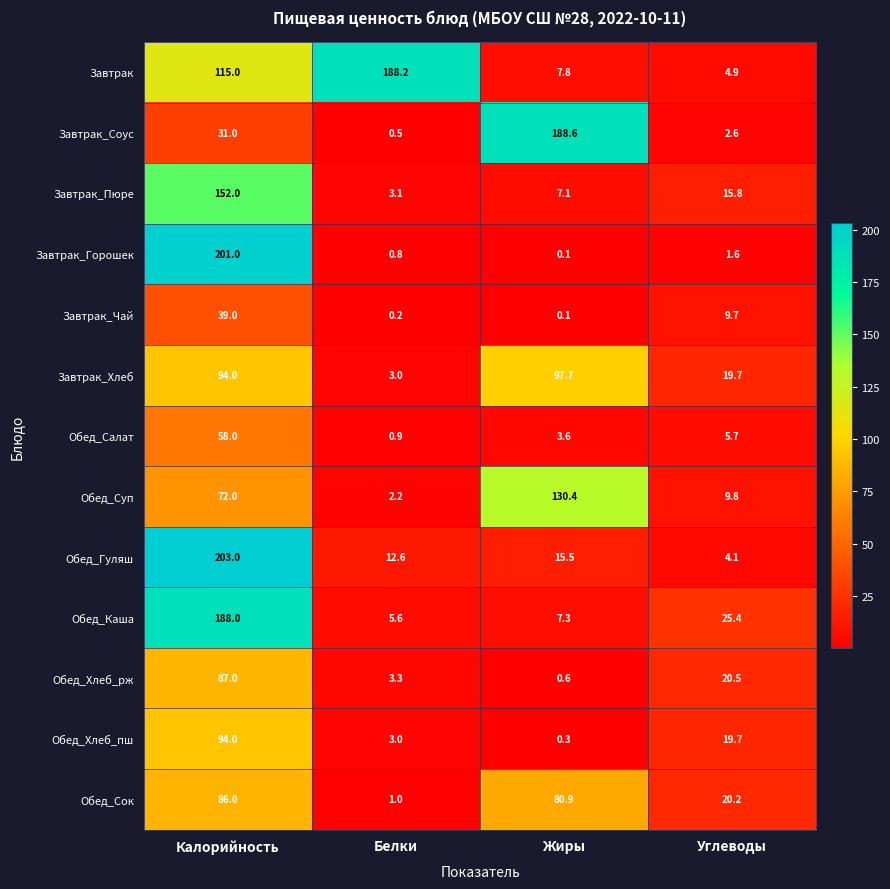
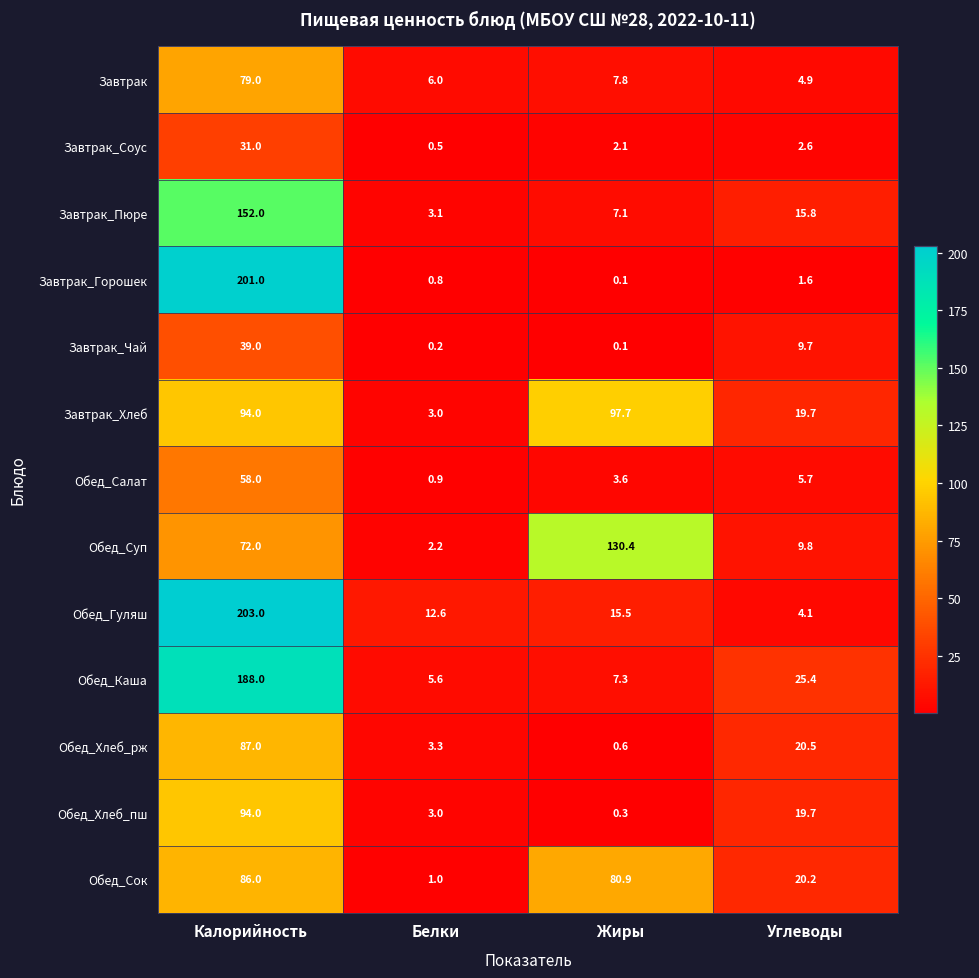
  {
    "Завтрак": {
-     "Калорийность": 115.0,
-     "Белки": 188.2,
+     "Калорийность": 79.0,
+     "Белки": 6.0,
      "Жиры": 7.8,
      "Углеводы": 4.9
    },
    "Завтрак_Соус": {
      "Калорийность": 31.0,
      "Белки": 0.5,
-     "Жиры": 188.6,
+     "Жиры": 2.1,
      "Углеводы": 2.6
    },
    "Завтрак_Пюре": {
      "Калорийность": 152.0,
      "Белки": 3.1,
      "Жиры": 7.1,
      "Углеводы": 15.8
    },
    "Завтрак_Горошек": {
      "Калорийность": 201.0,
      "Белки": 0.8,
      "Жиры": 0.1,
      "Углеводы": 1.6
    },
    "Завтрак_Чай": {
      "Калорийность": 39.0,
      "Белки": 0.2,
      "Жиры": 0.1,
      "Углеводы": 9.7
    },
    "Завтрак_Хлеб": {
      "Калорийность": 94.0,
      "Белки": 3.0,
      "Жиры": 97.7,
      "Углеводы": 19.7
    },
    "Обед_Салат": {
      "Калорийность": 58.0,
      "Белки": 0.9,
      "Жиры": 3.6,
      "Углеводы": 5.7
    },
    "Обед_Суп": {
      "Калорийность": 72.0,
      "Белки": 2.2,
      "Жиры": 130.4,
      "Углеводы": 9.8
    },
    "Обед_Гуляш": {
      "Калорийность": 203.0,
      "Белки": 12.6,
      "Жиры": 15.5,
      "Углеводы": 4.1
    },
    "Обед_Каша": {
      "Калорийность": 188.0,
      "Белки": 5.6,
      "Жиры": 7.3,
      "Углеводы": 25.4
    },
    "Обед_Хлеб_рж": {
      "Калорийность": 87.0,
      "Белки": 3.3,
      "Жиры": 0.6,
      "Углеводы": 20.5
    },
    "Обед_Хлеб_пш": {
      "Калорийность": 94.0,
      "Белки": 3.0,
      "Жиры": 0.3,
      "Углеводы": 19.7
    },
    "Обед_Сок": {
      "Калорийность": 86.0,
      "Белки": 1.0,
      "Жиры": 80.9,
      "Углеводы": 20.2
    }
  }
